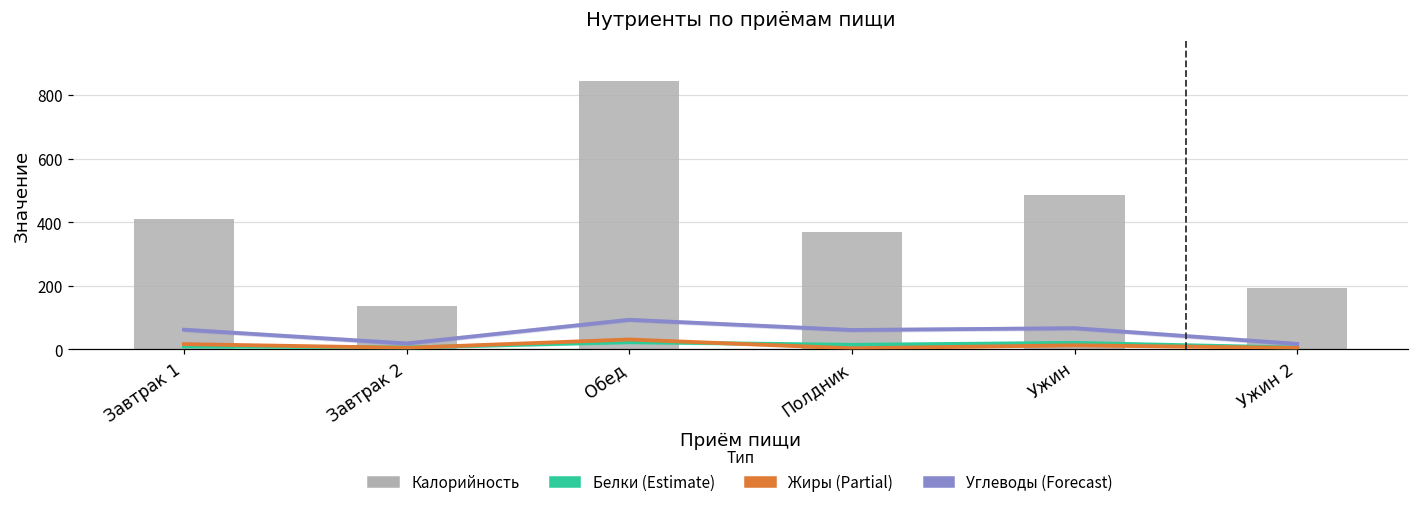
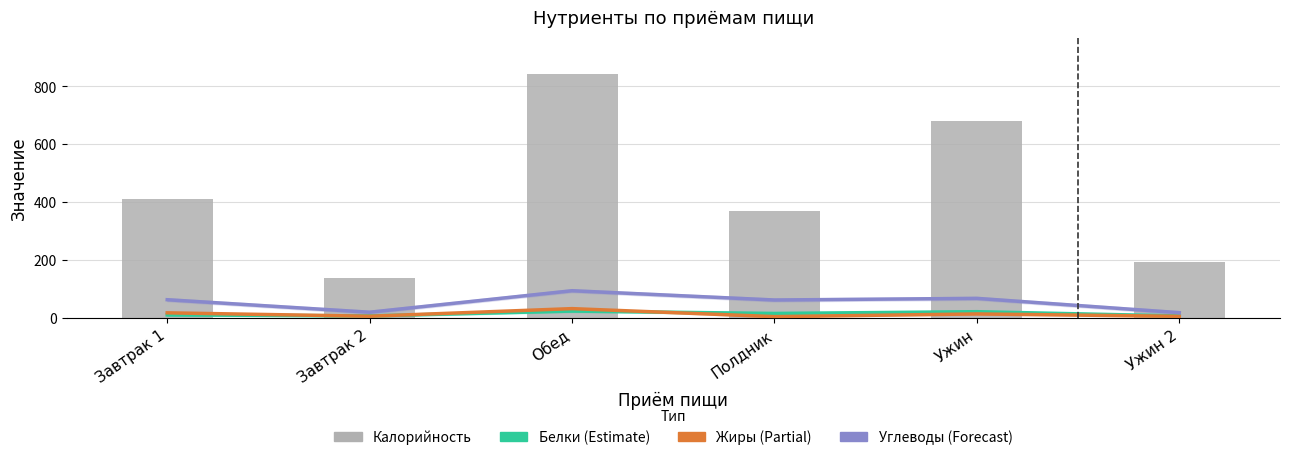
  {
    "Калорийность": {
      "Завтрак 1": 410,
      "Завтрак 2": 140,
      "Обед": 840,
      "Полдник": 370,
-     "Ужин": 490,
+     "Ужин": 680,
      "Ужин 2": 190
    }
  }
